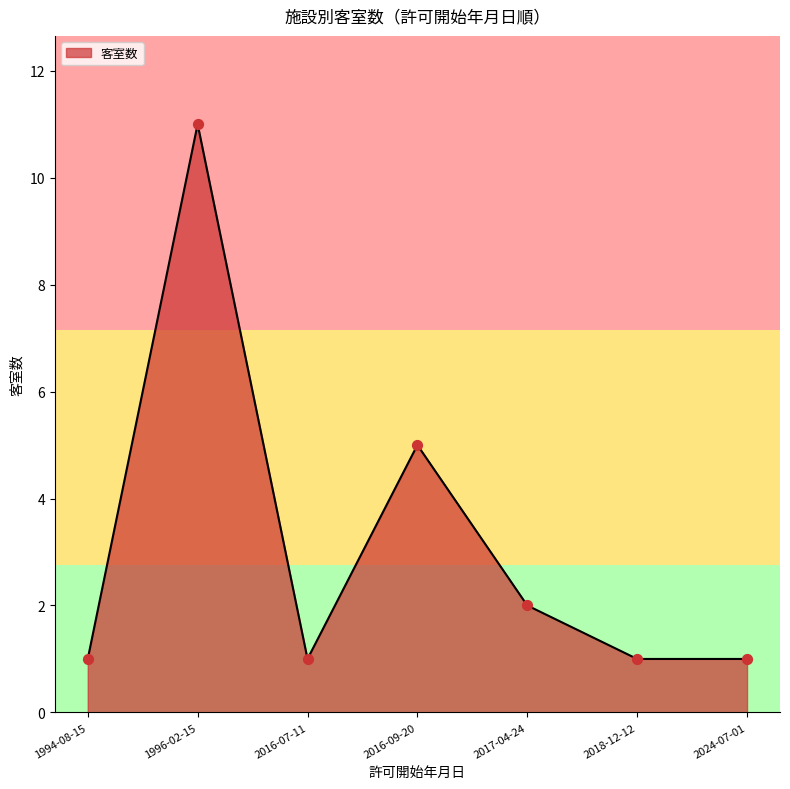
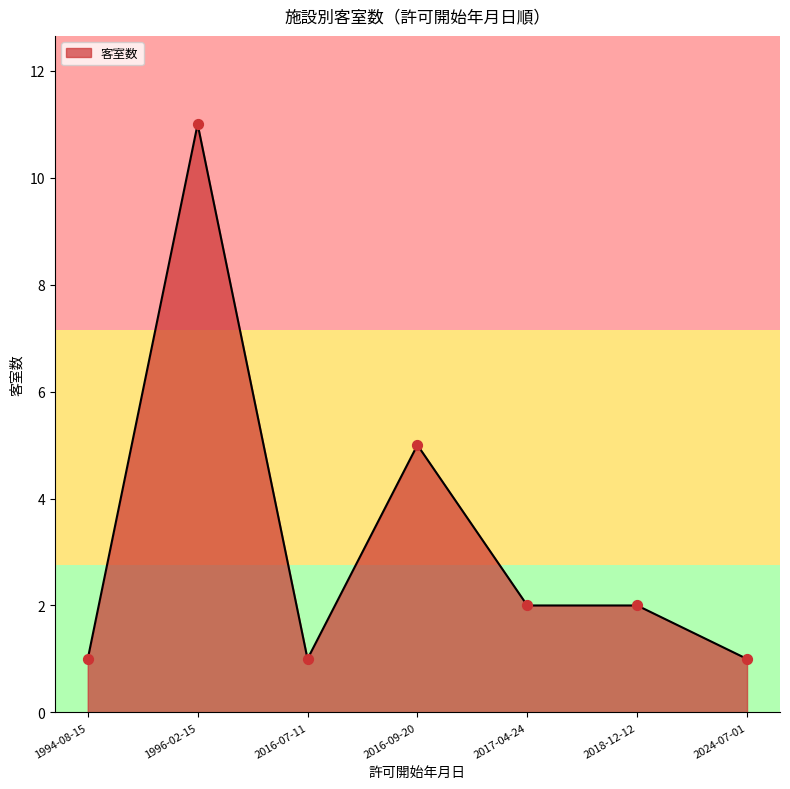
  {
    "1994-08-15": 1,
    "1996-02-15": 11,
    "2016-07-11": 1,
    "2016-09-20": 5,
    "2017-04-24": 2,
-   "2018-12-12": 1,
+   "2018-12-12": 2,
    "2024-07-01": 1
  }
